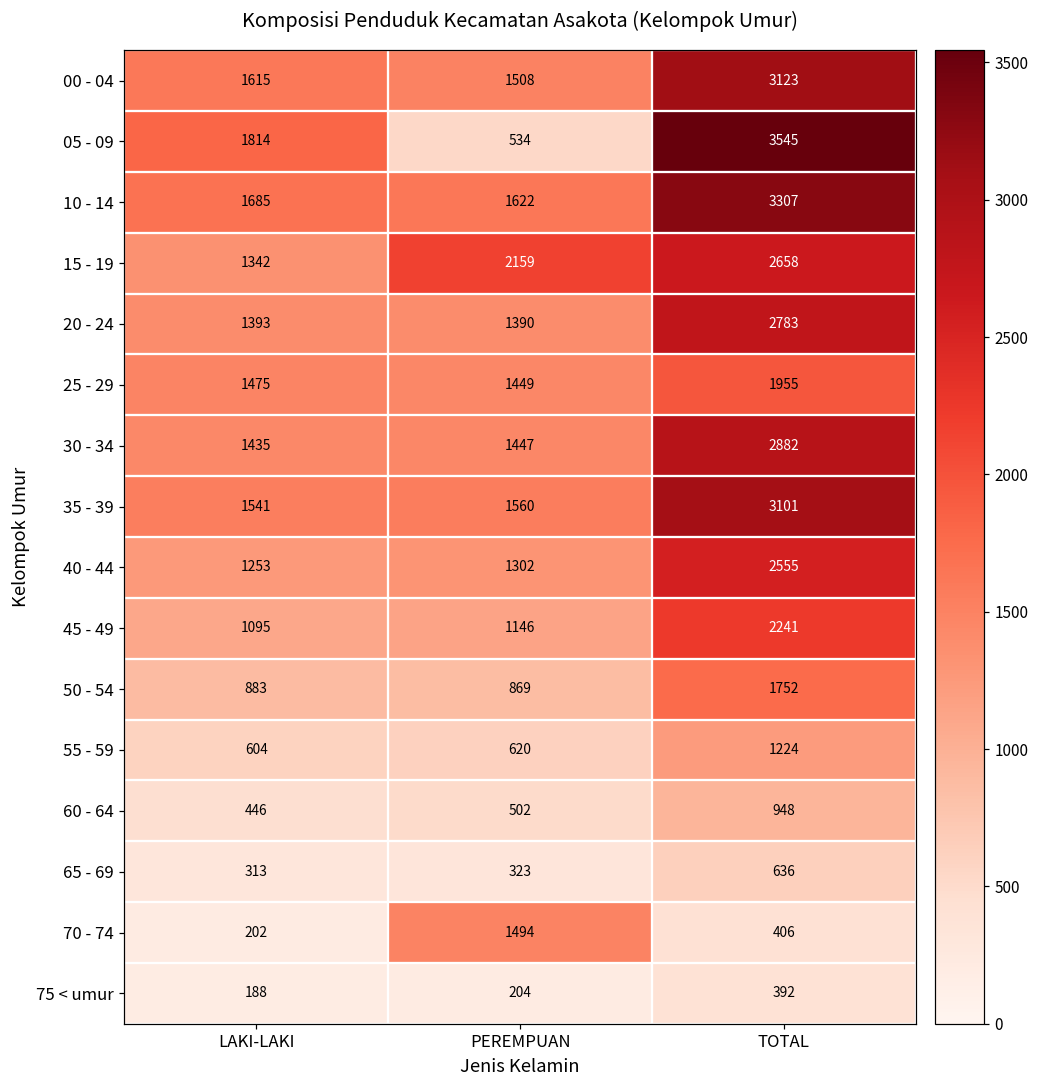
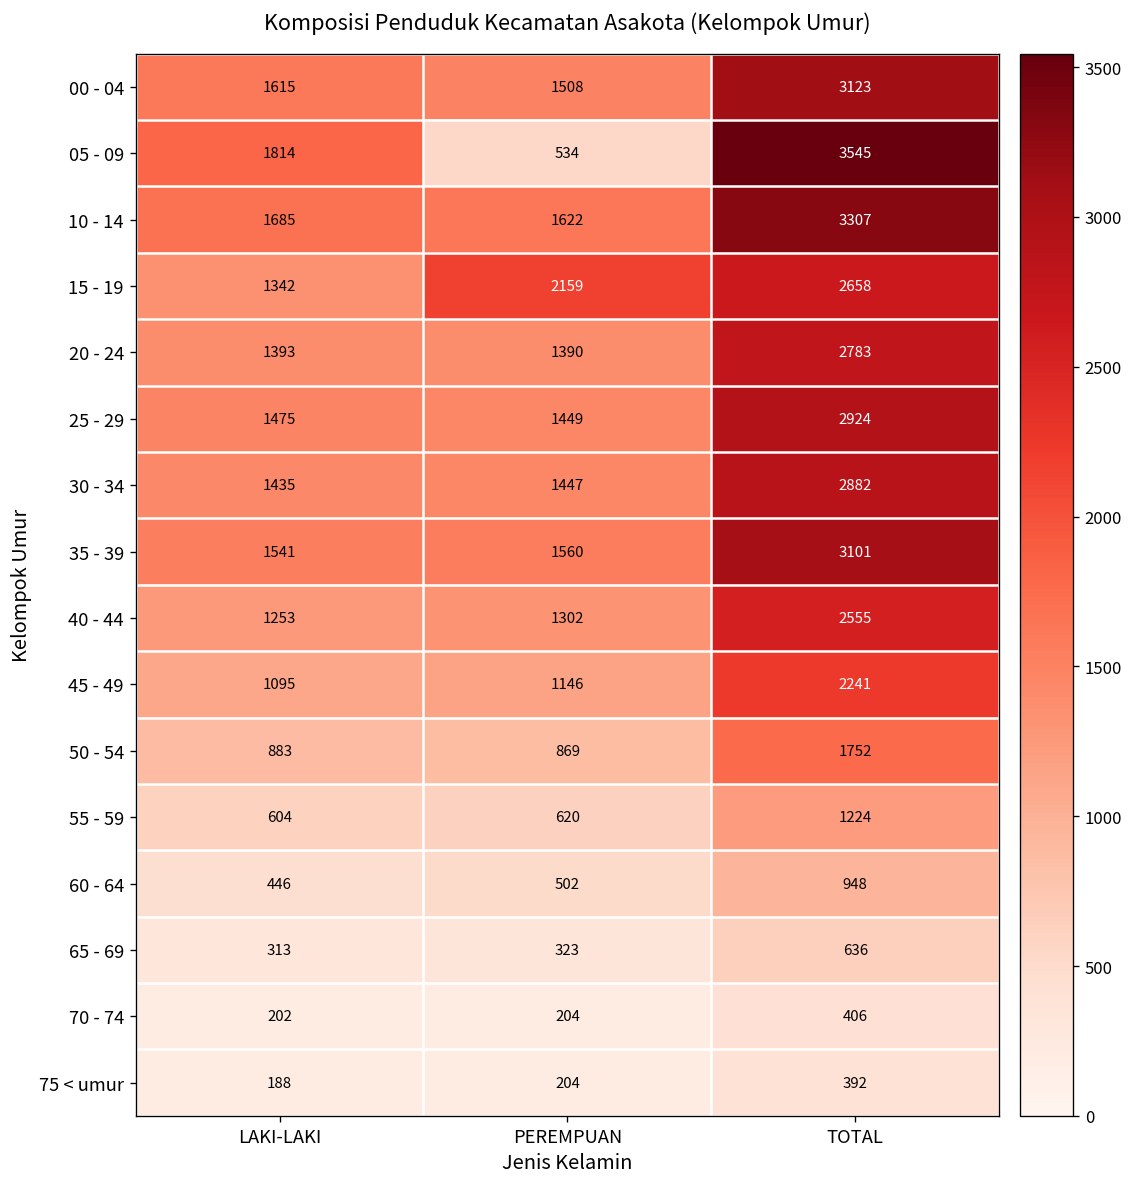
  {
    "00 - 04": {
      "LAKI-LAKI": 1615,
      "PEREMPUAN": 1508,
      "TOTAL": 3123
    },
    "05 - 09": {
      "LAKI-LAKI": 1814,
      "PEREMPUAN": 534,
      "TOTAL": 3545
    },
    "10 - 14": {
      "LAKI-LAKI": 1685,
      "PEREMPUAN": 1622,
      "TOTAL": 3307
    },
    "15 - 19": {
      "LAKI-LAKI": 1342,
      "PEREMPUAN": 2159,
      "TOTAL": 2658
    },
    "20 - 24": {
      "LAKI-LAKI": 1393,
      "PEREMPUAN": 1390,
      "TOTAL": 2783
    },
    "25 - 29": {
      "LAKI-LAKI": 1475,
      "PEREMPUAN": 1449,
-     "TOTAL": 1955
+     "TOTAL": 2924
    },
    "30 - 34": {
      "LAKI-LAKI": 1435,
      "PEREMPUAN": 1447,
      "TOTAL": 2882
    },
    "35 - 39": {
      "LAKI-LAKI": 1541,
      "PEREMPUAN": 1560,
      "TOTAL": 3101
    },
    "40 - 44": {
      "LAKI-LAKI": 1253,
      "PEREMPUAN": 1302,
      "TOTAL": 2555
    },
    "45 - 49": {
      "LAKI-LAKI": 1095,
      "PEREMPUAN": 1146,
      "TOTAL": 2241
    },
    "50 - 54": {
      "LAKI-LAKI": 883,
      "PEREMPUAN": 869,
      "TOTAL": 1752
    },
    "55 - 59": {
      "LAKI-LAKI": 604,
      "PEREMPUAN": 620,
      "TOTAL": 1224
    },
    "60 - 64": {
      "LAKI-LAKI": 446,
      "PEREMPUAN": 502,
      "TOTAL": 948
    },
    "65 - 69": {
      "LAKI-LAKI": 313,
      "PEREMPUAN": 323,
      "TOTAL": 636
    },
    "70 - 74": {
      "LAKI-LAKI": 202,
-     "PEREMPUAN": 1494,
+     "PEREMPUAN": 204,
      "TOTAL": 406
    },
    "75 < umur": {
      "LAKI-LAKI": 188,
      "PEREMPUAN": 204,
      "TOTAL": 392
    }
  }
